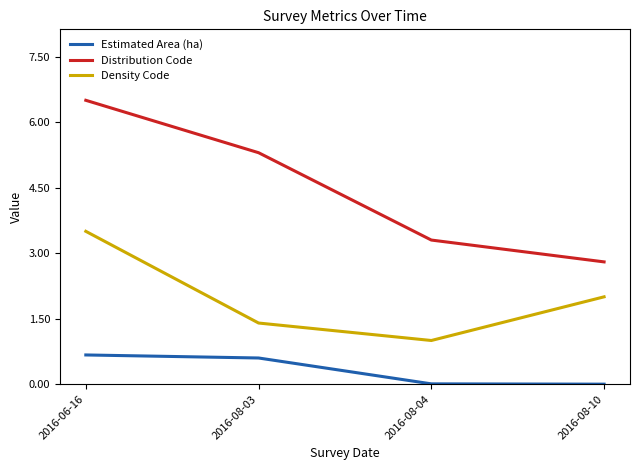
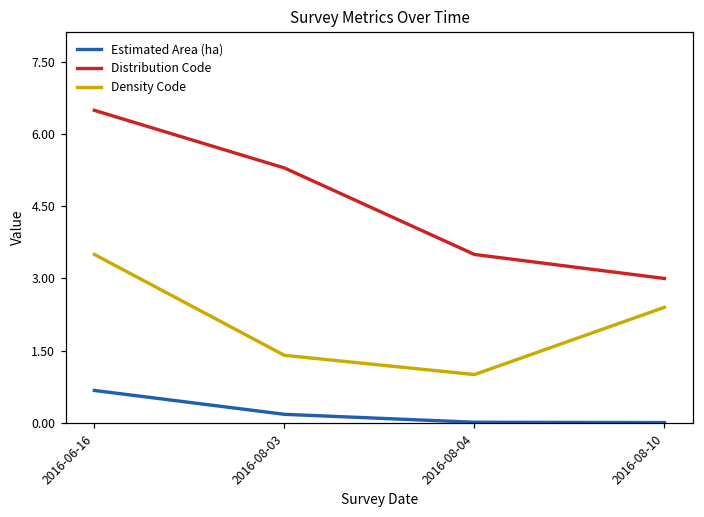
  {
    "Estimated Area (ha)": {
      "2016-06-16": 0.7,
-     "2016-08-03": 0.6,
+     "2016-08-03": 0.2,
      "2016-08-04": 0.0,
      "2016-08-10": 0.0
    },
    "Distribution Code": {
      "2016-06-16": 6.5,
      "2016-08-03": 5.3,
-     "2016-08-04": 3.3,
-     "2016-08-10": 2.8
+     "2016-08-04": 3.5,
+     "2016-08-10": 3.0
    },
    "Density Code": {
      "2016-06-16": 3.5,
      "2016-08-03": 1.4,
      "2016-08-04": 1.0,
-     "2016-08-10": 2.0
+     "2016-08-10": 2.4
    }
  }
